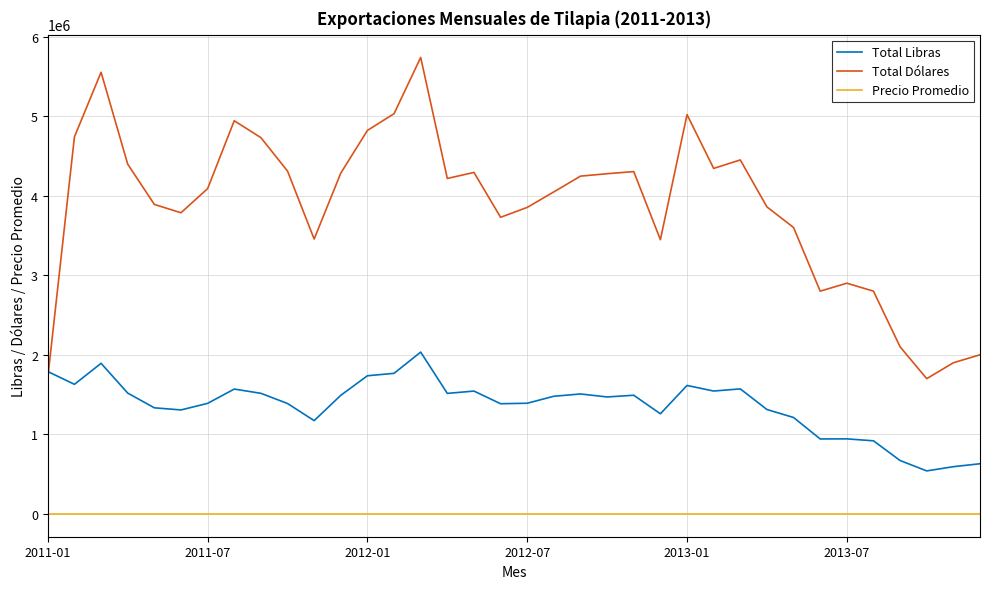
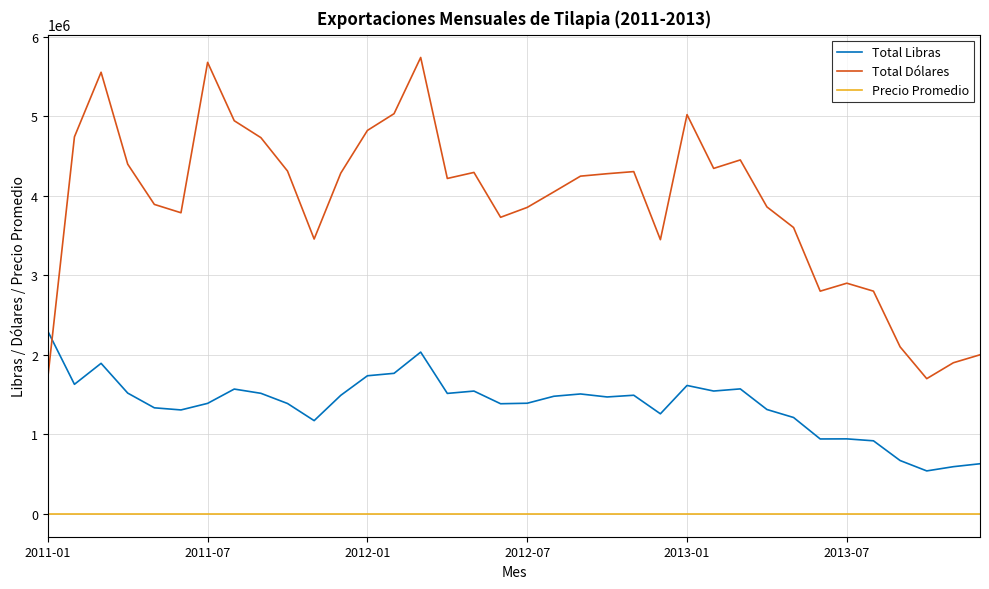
  {
    "Total Libras": {
-     "2011-01": 1800000,
+     "2011-01": 2300000,
      "2011-07": 1400000,
      "2012-01": 1700000,
      "2012-07": 1400000,
      "2013-01": 1600000,
      "2013-07": 900000
    },
    "Total Dólares": {
      "2011-01": 1700000,
-     "2011-07": 4100000,
+     "2011-07": 5700000,
      "2012-01": 4800000,
      "2012-07": 3900000,
      "2013-01": 5000000,
      "2013-07": 2900000
    },
    "Precio Promedio": {
      "2011-01": 0,
      "2011-07": 0,
      "2012-01": 0,
      "2012-07": 0,
      "2013-01": 0,
      "2013-07": 0
    }
  }
